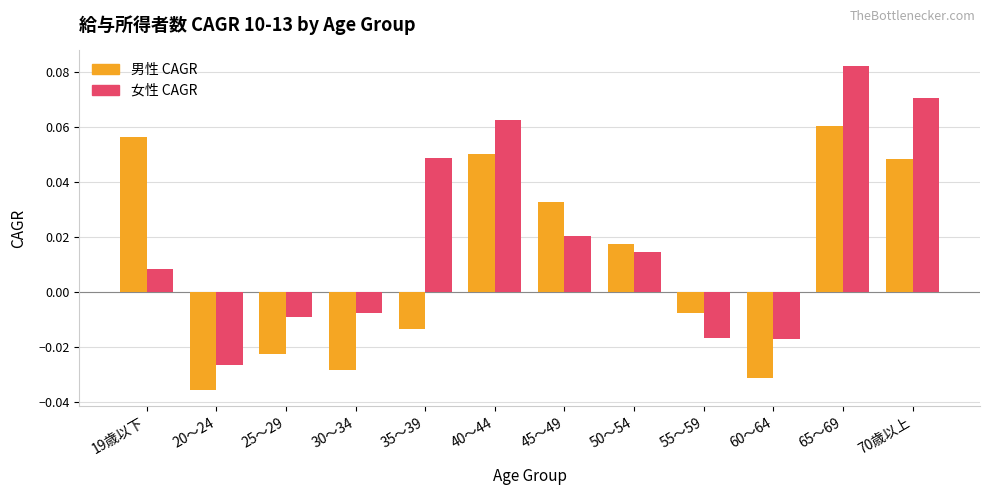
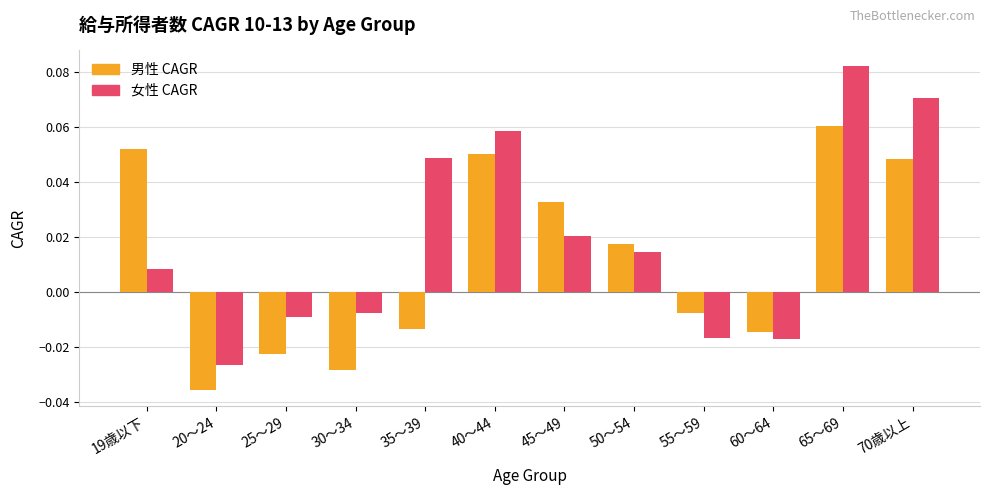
  {
    "男性 CAGR": {
-     "19歳以下": 0.056,
+     "19歳以下": 0.052,
      "20～24": -0.036,
      "25～29": -0.023,
      "30～34": -0.029,
      "35～39": -0.013,
      "40～44": 0.050,
      "45～49": 0.032,
      "50～54": 0.017,
      "55～59": -0.008,
-     "60～64": -0.032,
+     "60～64": -0.015,
      "65～69": 0.060,
      "70歳以上": 0.048
    },
    "女性 CAGR": {
      "19歳以下": 0.008,
      "20～24": -0.027,
      "25～29": -0.009,
      "30～34": -0.008,
      "35～39": 0.049,
-     "40～44": 0.062,
+     "40～44": 0.059,
      "45～49": 0.020,
      "50～54": 0.015,
      "55～59": -0.017,
      "60～64": -0.017,
      "65～69": 0.082,
      "70歳以上": 0.070
    }
  }
